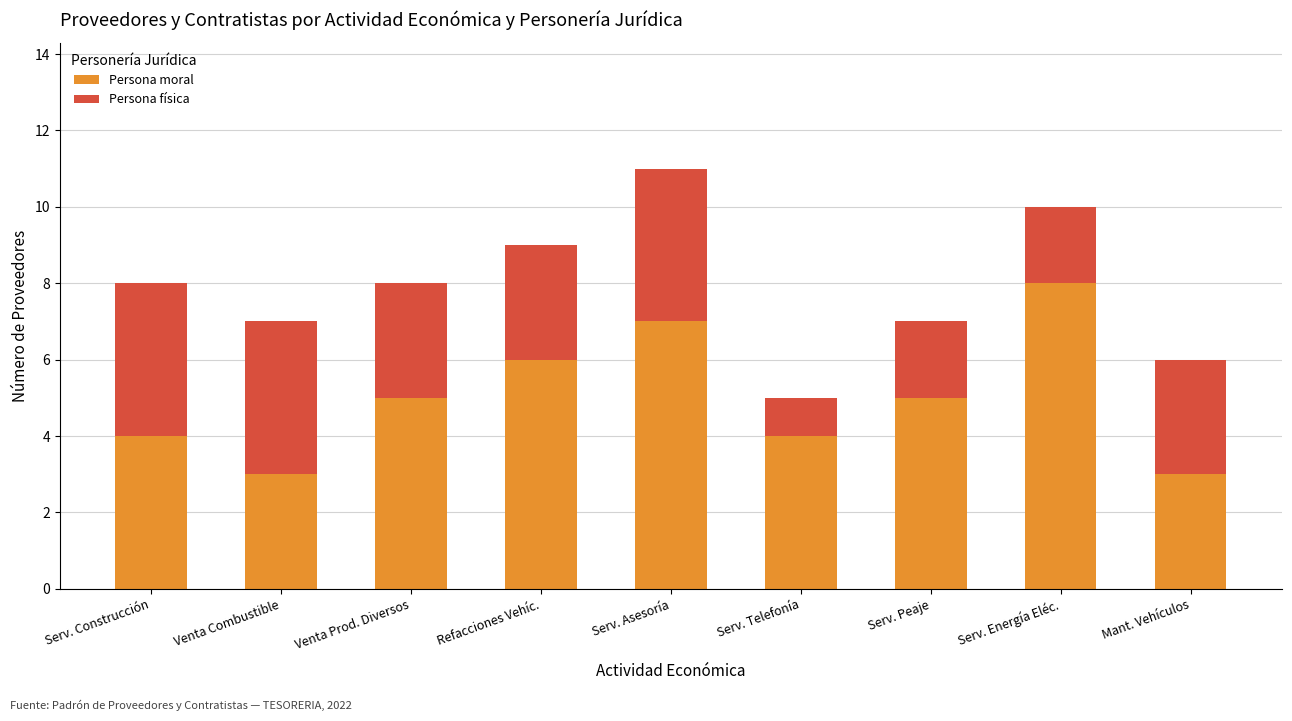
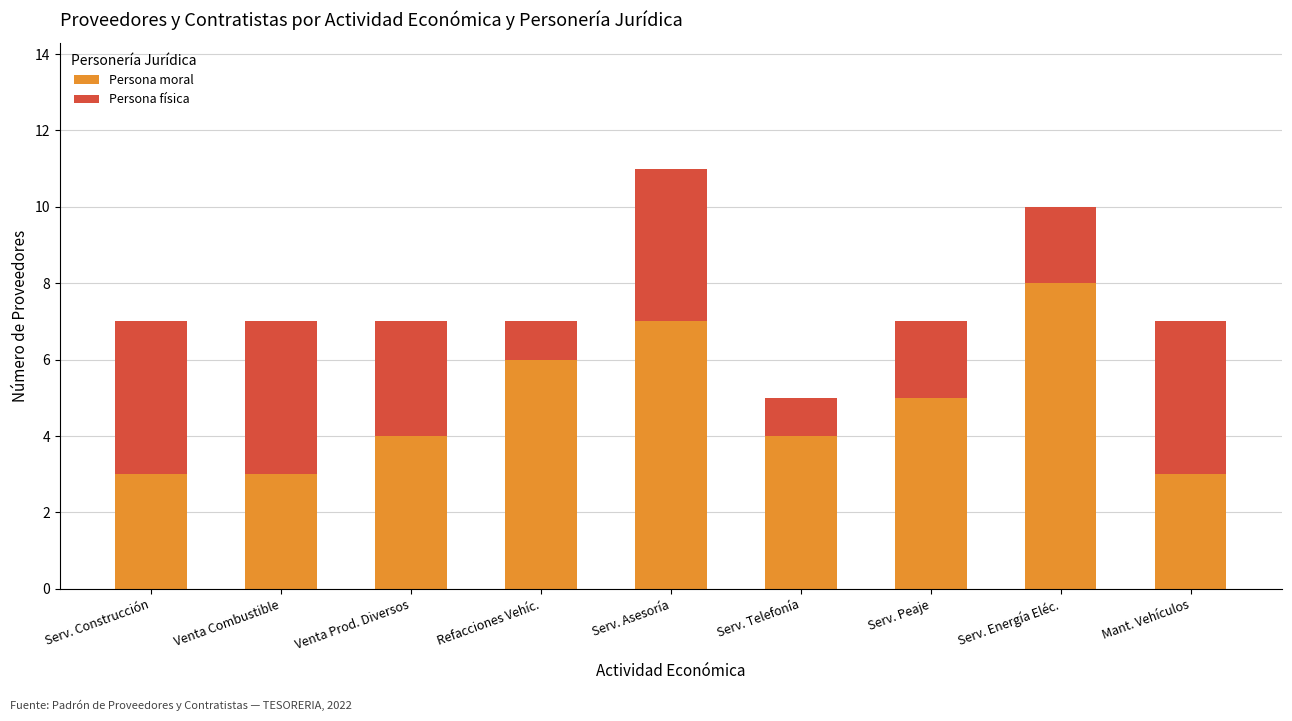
  {
    "Persona moral": {
-     "Serv. Construcción": 4,
+     "Serv. Construcción": 3,
      "Venta Combustible": 3,
-     "Venta Prod. Diversos": 5,
+     "Venta Prod. Diversos": 4,
      "Refacciones Vehíc.": 6,
      "Serv. Asesoría": 7,
      "Serv. Telefonía": 4,
      "Serv. Peaje": 5,
      "Serv. Energía Eléc.": 8,
      "Mant. Vehículos": 3
    },
    "Persona física": {
      "Serv. Construcción": 4,
      "Venta Combustible": 4,
      "Venta Prod. Diversos": 3,
-     "Refacciones Vehíc.": 3,
+     "Refacciones Vehíc.": 1,
      "Serv. Asesoría": 4,
      "Serv. Telefonía": 1,
      "Serv. Peaje": 2,
      "Serv. Energía Eléc.": 2,
-     "Mant. Vehículos": 3
+     "Mant. Vehículos": 4
    }
  }
